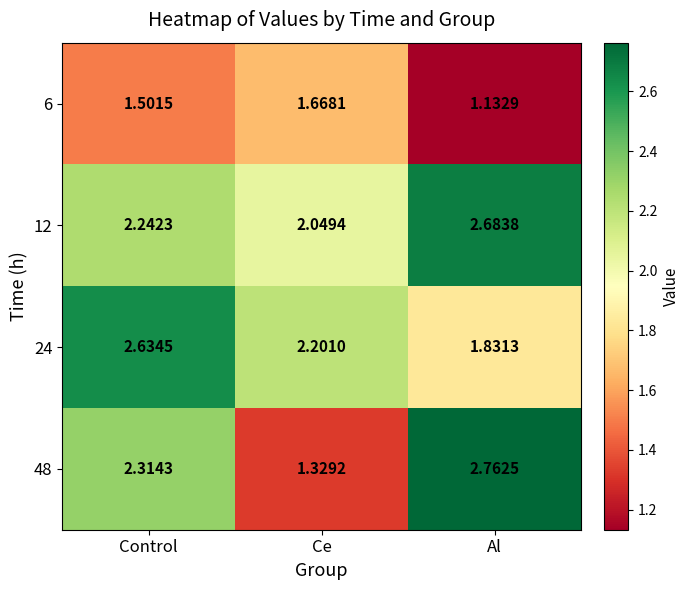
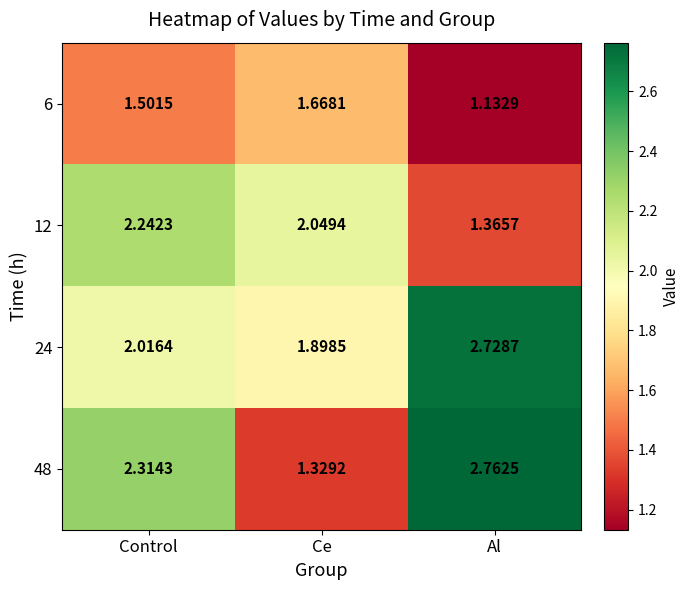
  {
    "6": {
      "Control": 1.5015,
      "Ce": 1.6681,
      "Al": 1.1329
    },
    "12": {
      "Control": 2.2423,
      "Ce": 2.0494,
-     "Al": 2.6838
+     "Al": 1.3657
    },
    "24": {
-     "Control": 2.6345,
-     "Ce": 2.2010,
-     "Al": 1.8313
+     "Control": 2.0164,
+     "Ce": 1.8985,
+     "Al": 2.7287
    },
    "48": {
      "Control": 2.3143,
      "Ce": 1.3292,
      "Al": 2.7625
    }
  }
